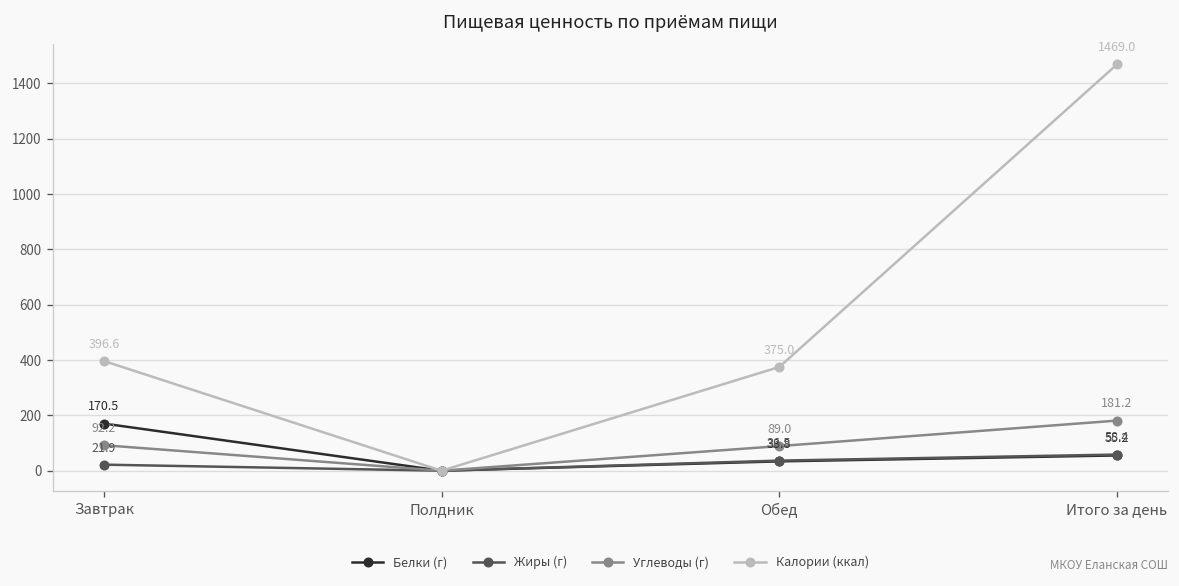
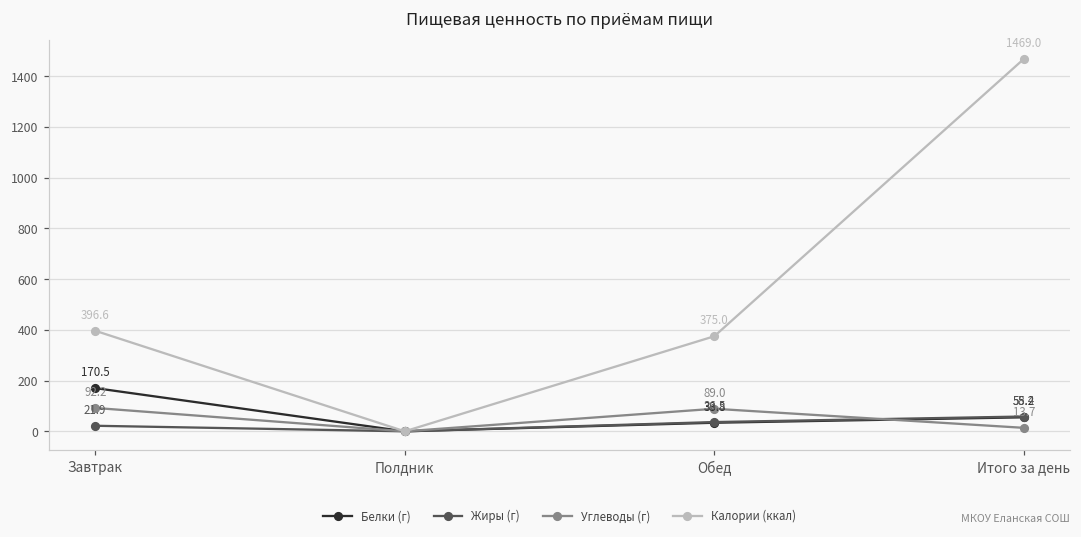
  {
    "Белки (г)": {
      "Завтрак": 170.5
    },
    "Углеводы (г)": {
      "Обед": 89.0,
-     "Итого за день": 181.2
+     "Итого за день": 13.7
    },
    "Калории (ккал)": {
      "Завтрак": 396.6,
      "Обед": 375.0,
      "Итого за день": 1469.0
    }
  }
